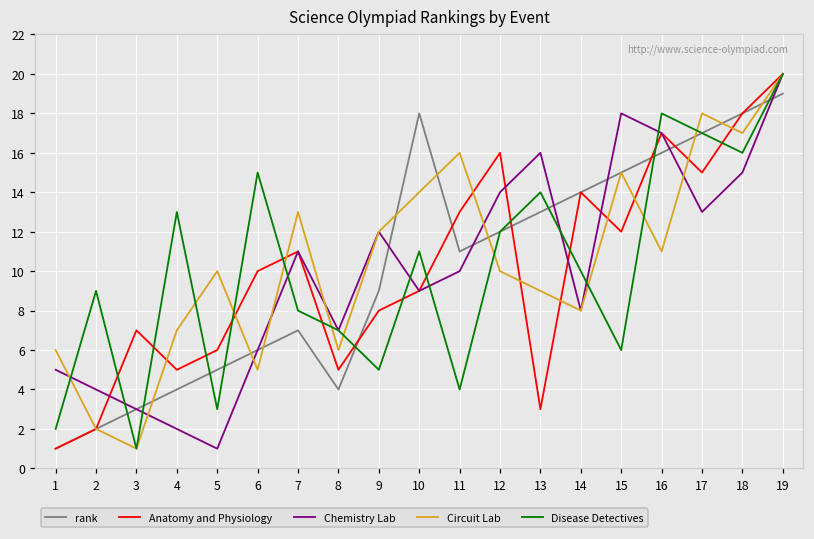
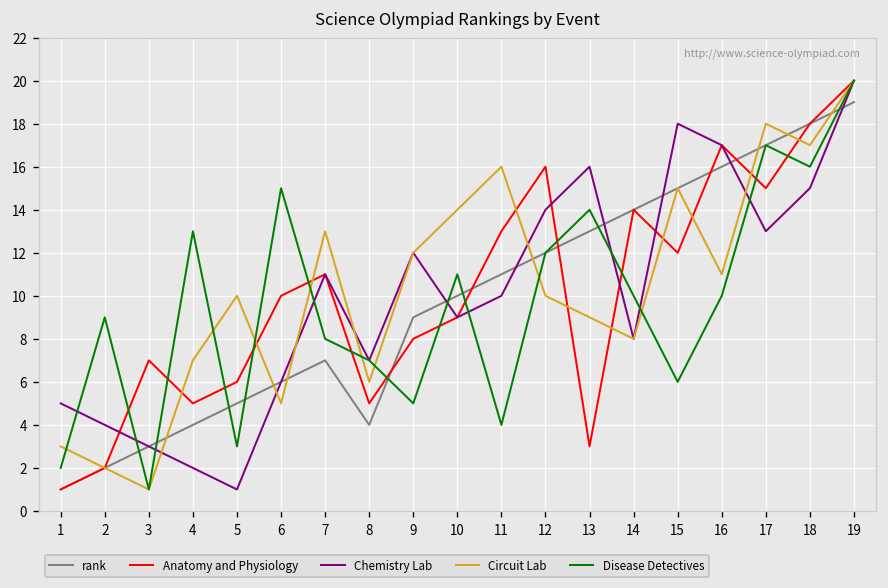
  {
    "rank": {
      "4": 4,
      "5": 5,
      "7": 7,
      "8": 4,
      "9": 9,
-     "10": 18,
+     "10": 10,
      "11": 11,
      "13": 13,
      "16": 16,
      "19": 19
    },
    "Anatomy and Physiology": {
      "3": 7,
      "4": 5,
      "5": 6,
      "6": 10,
      "8": 5,
      "9": 8,
      "11": 13,
      "12": 16,
      "13": 3,
      "15": 12,
      "17": 15
    },
    "Chemistry Lab": {
      "1": 5,
      "2": 4,
      "4": 2,
      "5": 1,
      "11": 10,
      "12": 14,
      "13": 16,
      "15": 18,
      "17": 13,
      "18": 15
    },
    "Circuit Lab": {
-     "1": 6,
+     "1": 3,
      "4": 7,
      "5": 10,
      "6": 5,
      "7": 13,
      "8": 6,
      "10": 14,
      "11": 16,
      "12": 10,
      "13": 9,
      "16": 11,
      "17": 18,
      "18": 17
    },
    "Disease Detectives": {
      "1": 2,
      "2": 9,
      "4": 13,
      "5": 3,
      "6": 15,
      "7": 8,
      "9": 5,
      "10": 11,
      "11": 4,
      "13": 14,
      "14": 10,
      "15": 6,
-     "16": 18,
+     "16": 10,
      "18": 16
    }
  }
